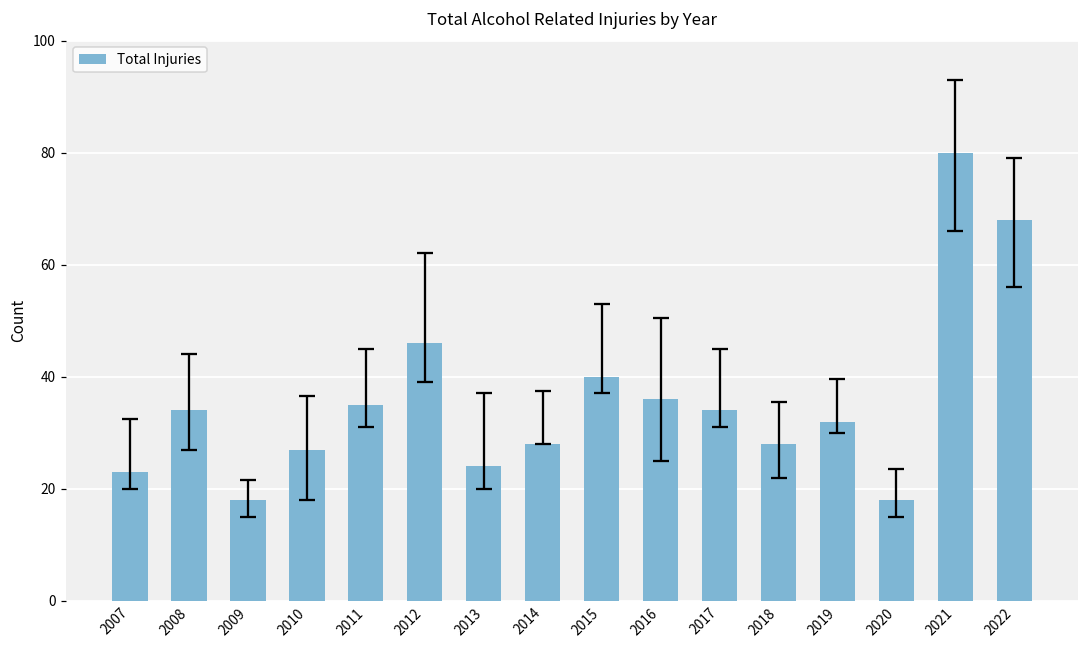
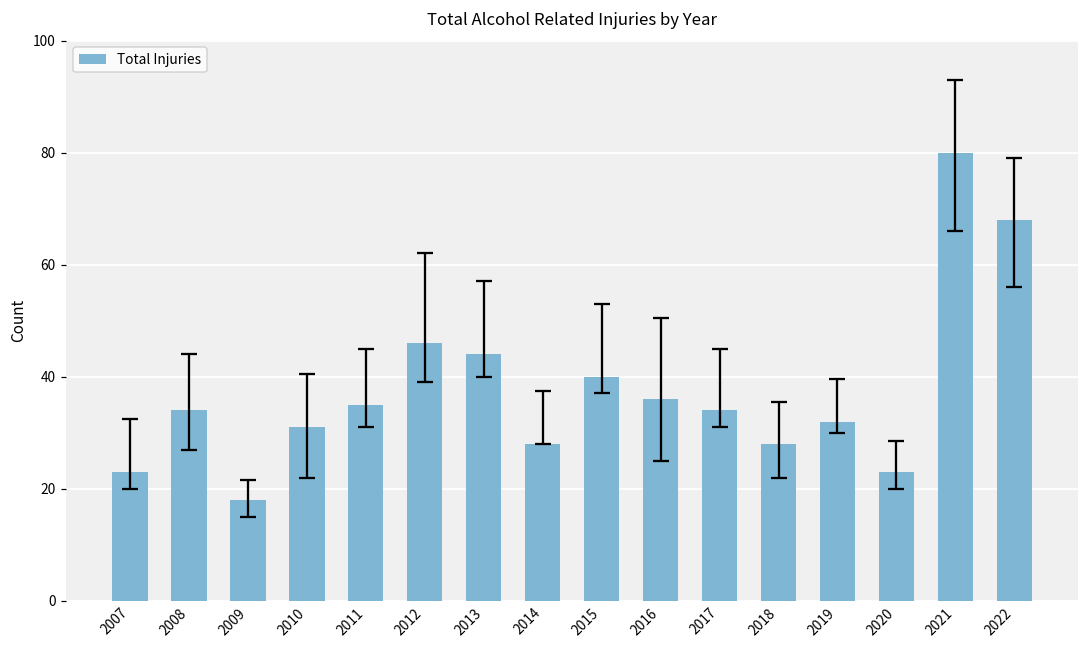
  {
    "Total Injuries": {
      "2007": 23,
      "2008": 34,
      "2009": 18,
-     "2010": 27,
+     "2010": 31,
      "2011": 35,
      "2012": 46,
-     "2013": 24,
+     "2013": 44,
      "2014": 28,
      "2015": 40,
      "2016": 36,
      "2017": 34,
      "2018": 28,
      "2019": 32,
-     "2020": 18,
+     "2020": 23,
      "2021": 80,
      "2022": 68
    }
  }
